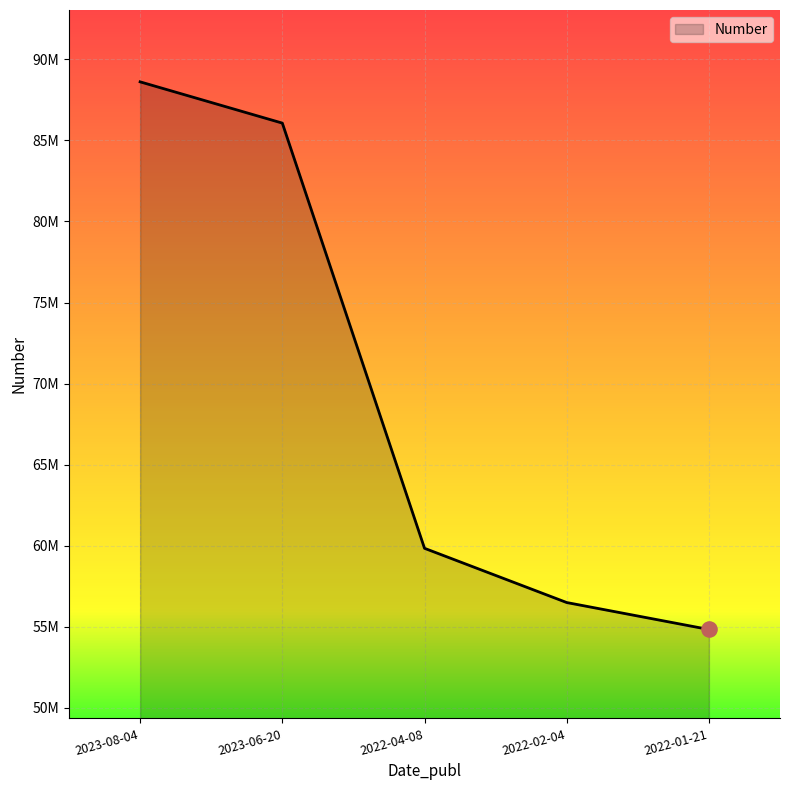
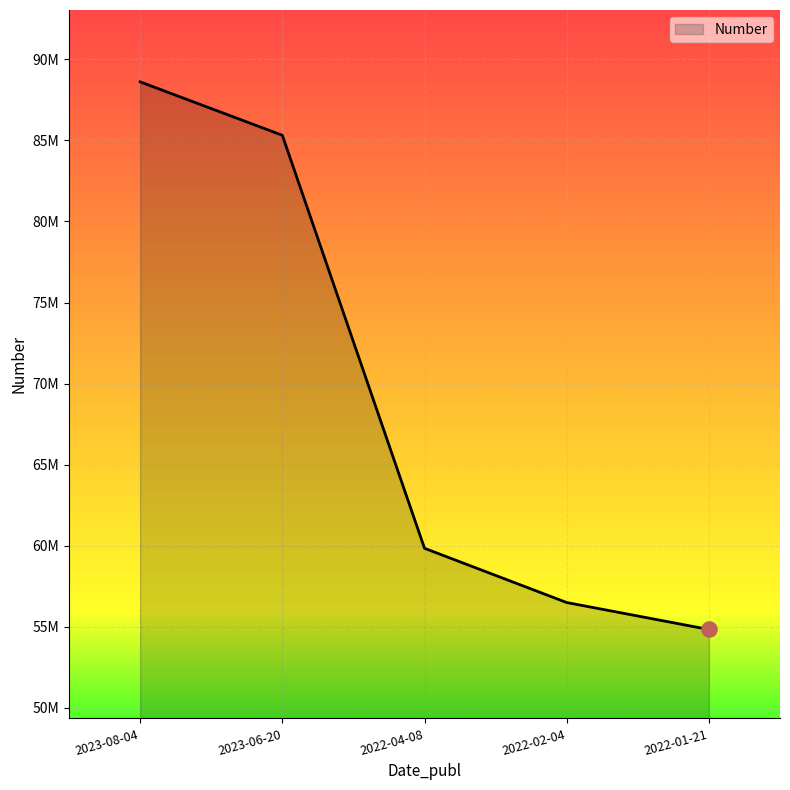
  {
    "Number": {
      "2023-08-04": 88600000,
-     "2023-06-20": 86100000,
+     "2023-06-20": 85300000,
      "2022-04-08": 59800000,
      "2022-02-04": 56500000
    }
  }
